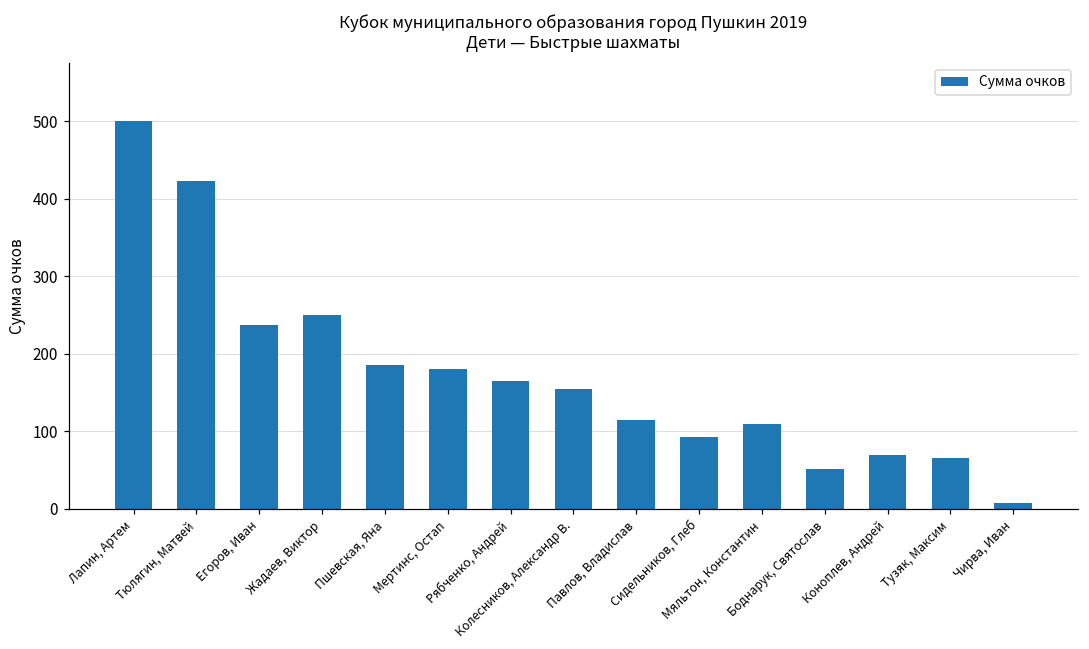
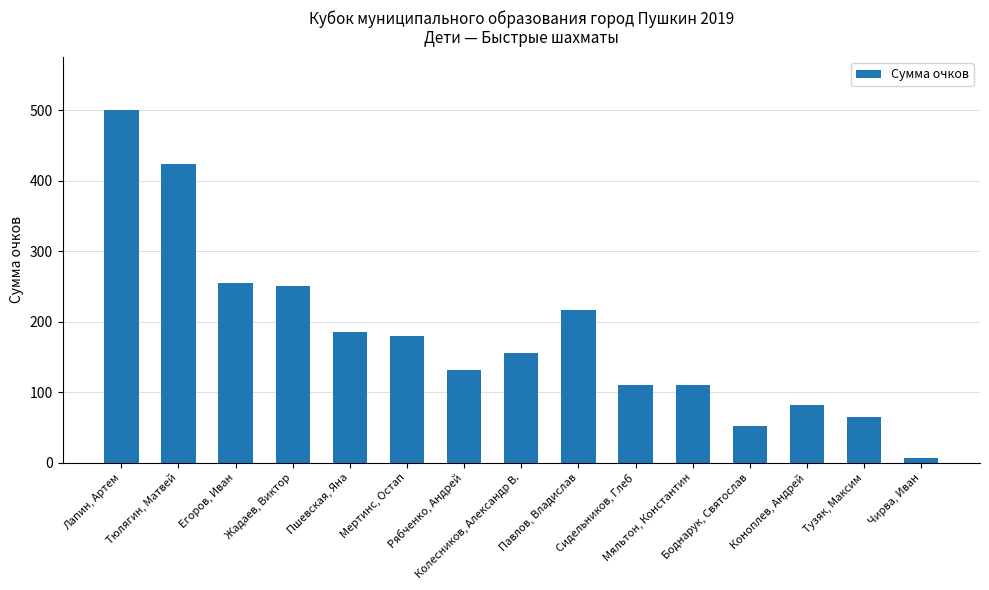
  {
    "Лапин, Артем": 500,
    "Тюлягин, Матвей": 420,
-   "Егоров, Иван": 240,
+   "Егоров, Иван": 260,
    "Жадаев, Виктор": 250,
    "Пшевская, Яна": 190,
    "Мертинс, Остап": 180,
-   "Рябченко, Андрей": 170,
+   "Рябченко, Андрей": 130,
    "Колесников, Александр В.": 160,
-   "Павлов, Владислав": 120,
-   "Сидельников, Глеб": 90,
+   "Павлов, Владислав": 220,
+   "Сидельников, Глеб": 110,
    "Мяльтон, Константин": 110,
    "Боднарук, Святослав": 50,
-   "Коноплев, Андрей": 70,
+   "Коноплев, Андрей": 80,
    "Тузяк, Максим": 70,
    "Чирва, Иван": 10
  }
